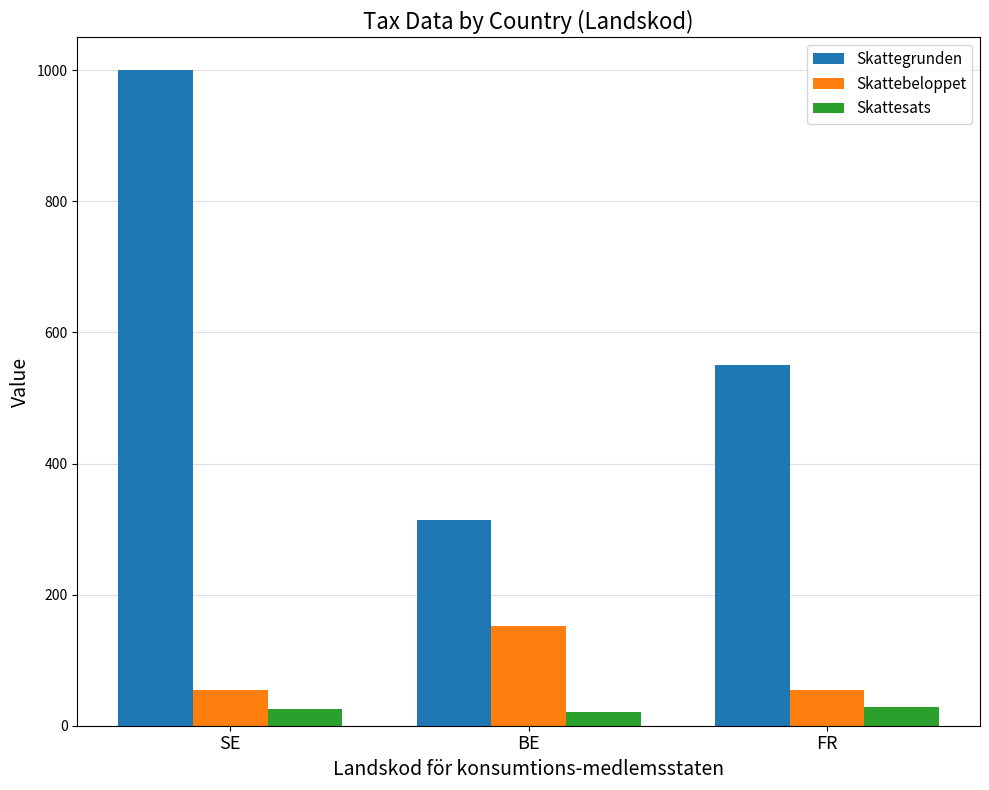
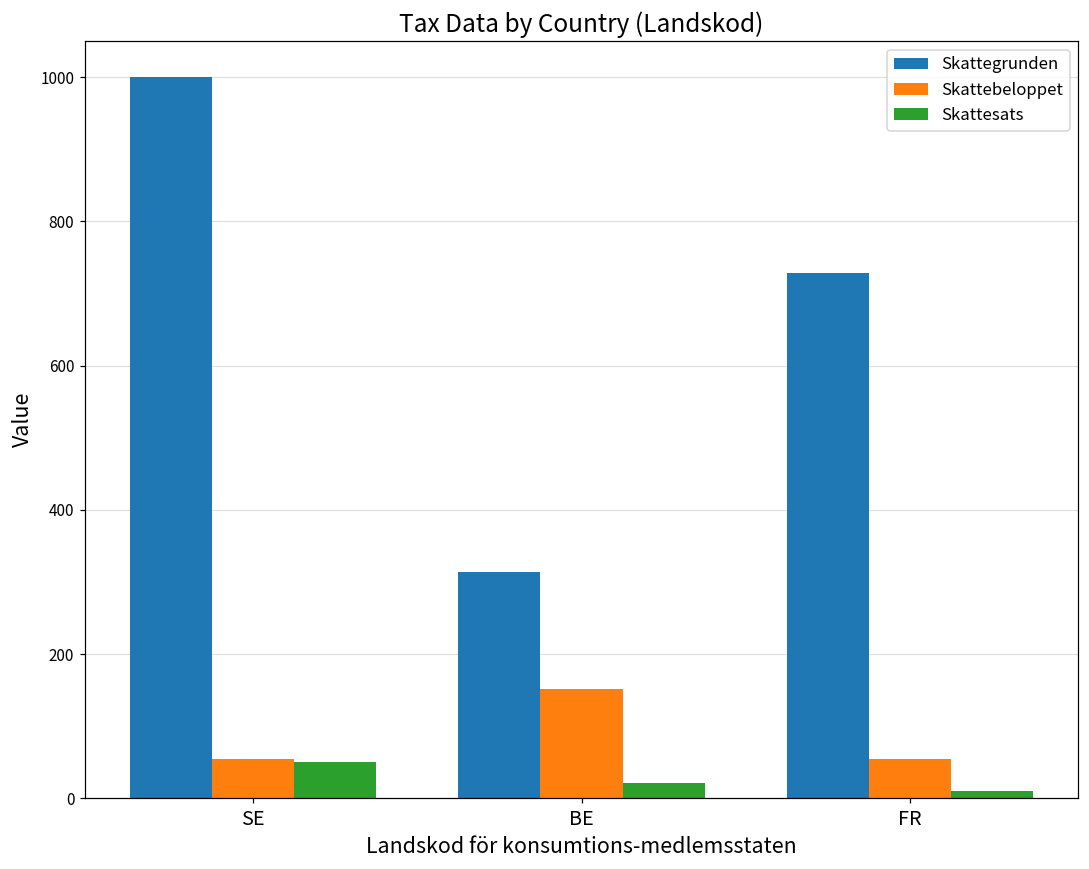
  {
    "Skattegrunden": {
      "SE": 1000,
      "BE": 310,
-     "FR": 550
+     "FR": 730
    },
    "Skattebeloppet": {
      "SE": 50,
      "BE": 150,
      "FR": 60
    },
    "Skattesats": {
-     "SE": 30,
+     "SE": 50,
      "BE": 20,
-     "FR": 30
+     "FR": 10
    }
  }
